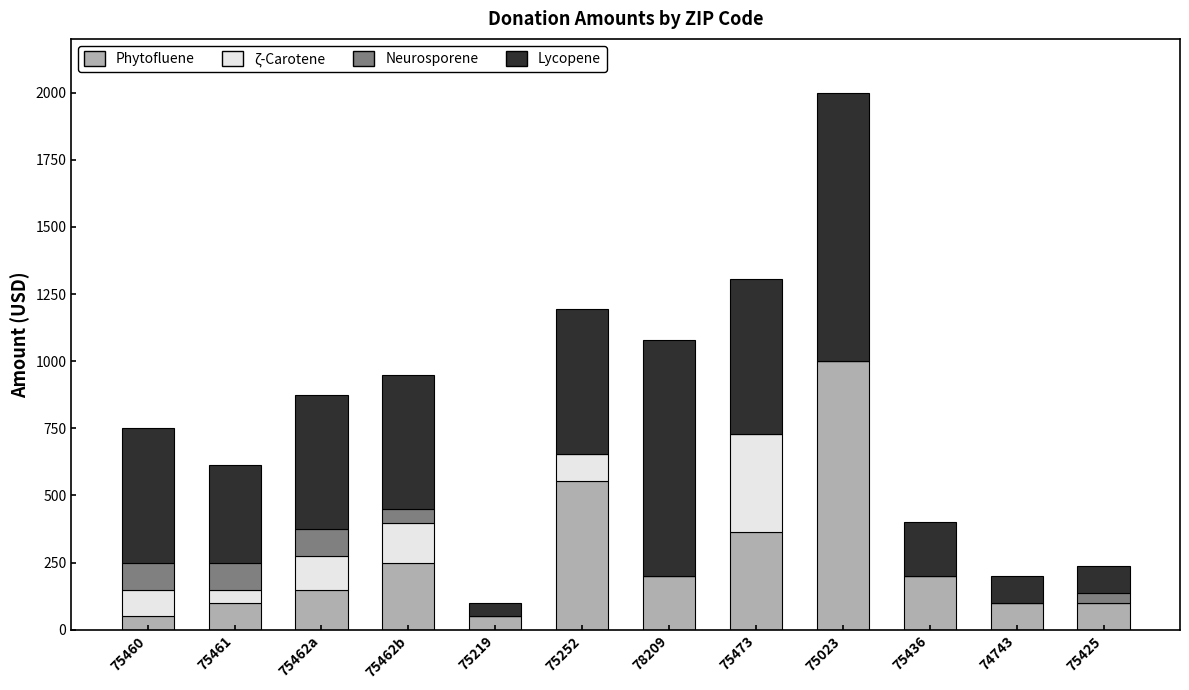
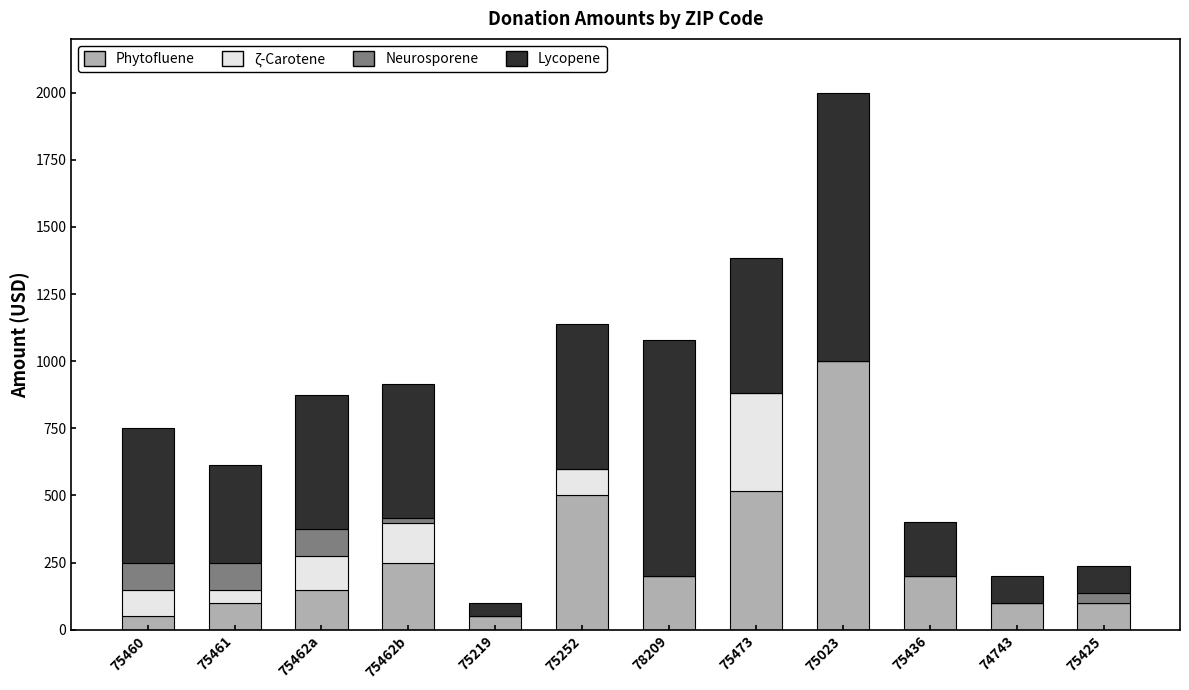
  {
    "Phytofluene": {
      "75460": 50,
      "75461": 100,
      "75462a": 150,
      "75462b": 250,
      "75219": 50,
-     "75252": 550,
+     "75252": 500,
      "78209": 200,
-     "75473": 360,
+     "75473": 520,
      "75023": 1000,
      "75436": 200,
      "74743": 100,
      "75425": 100
    },
    "Neurosporene": {
      "75460": 100,
      "75461": 100,
      "75462a": 100,
-     "75462b": 50,
+     "75462b": 20,
      "75219": 0,
      "75252": 0,
      "78209": 0,
      "75473": 0,
      "75023": 0,
      "75436": 0,
      "74743": 0,
      "75425": 40
    },
    "Lycopene": {
      "75460": 500,
      "75461": 360,
      "75462a": 500,
      "75462b": 500,
      "75219": 50,
      "75252": 540,
      "78209": 880,
-     "75473": 580,
+     "75473": 500,
      "75023": 1000,
      "75436": 200,
      "74743": 100,
      "75425": 100
    }
  }
